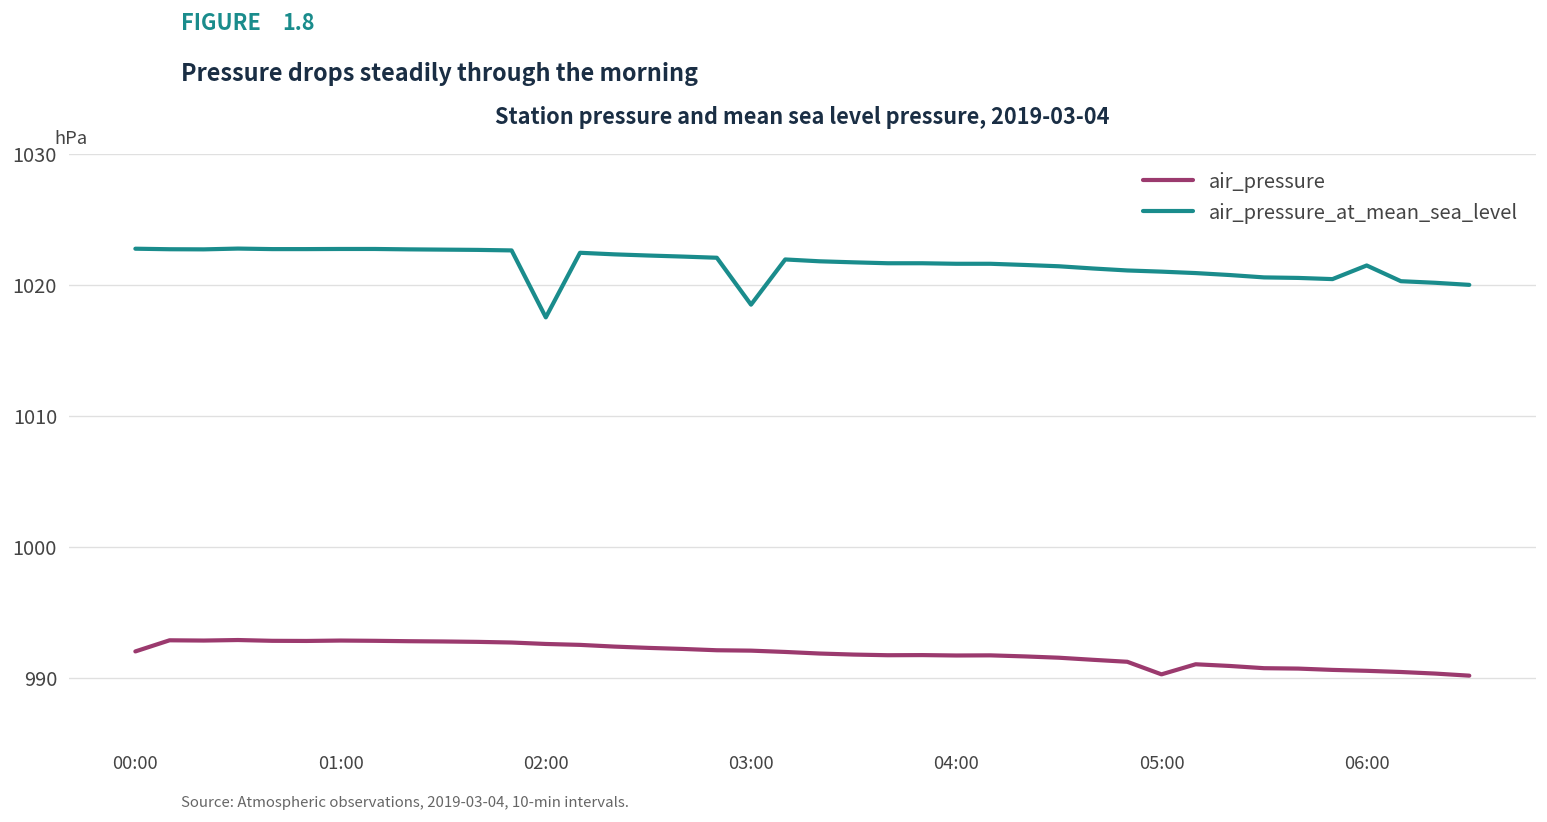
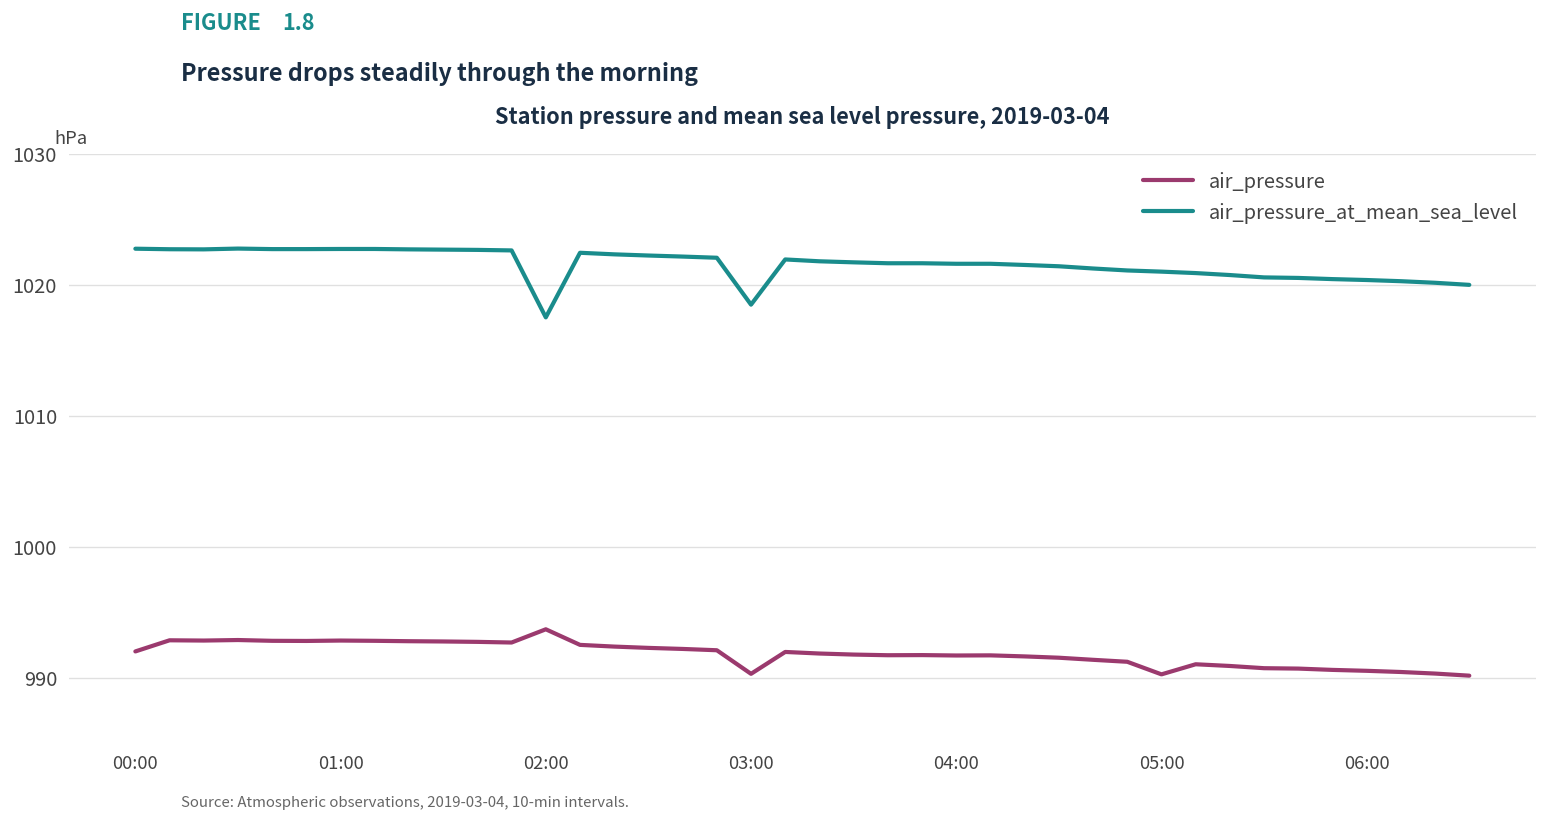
  {
    "air_pressure": {
      "00:00": 992.0,
      "01:00": 992.8,
-     "02:00": 992.6,
-     "03:00": 992.1,
+     "02:00": 993.7,
+     "03:00": 990.3,
      "04:00": 991.7,
      "05:00": 990.3,
      "06:00": 990.5
    },
    "air_pressure_at_mean_sea_level": {
      "00:00": 1022.7,
      "01:00": 1022.7,
      "02:00": 1017.5,
      "03:00": 1018.5,
      "04:00": 1021.6,
      "05:00": 1021.0,
-     "06:00": 1021.5
+     "06:00": 1020.4
    }
  }
